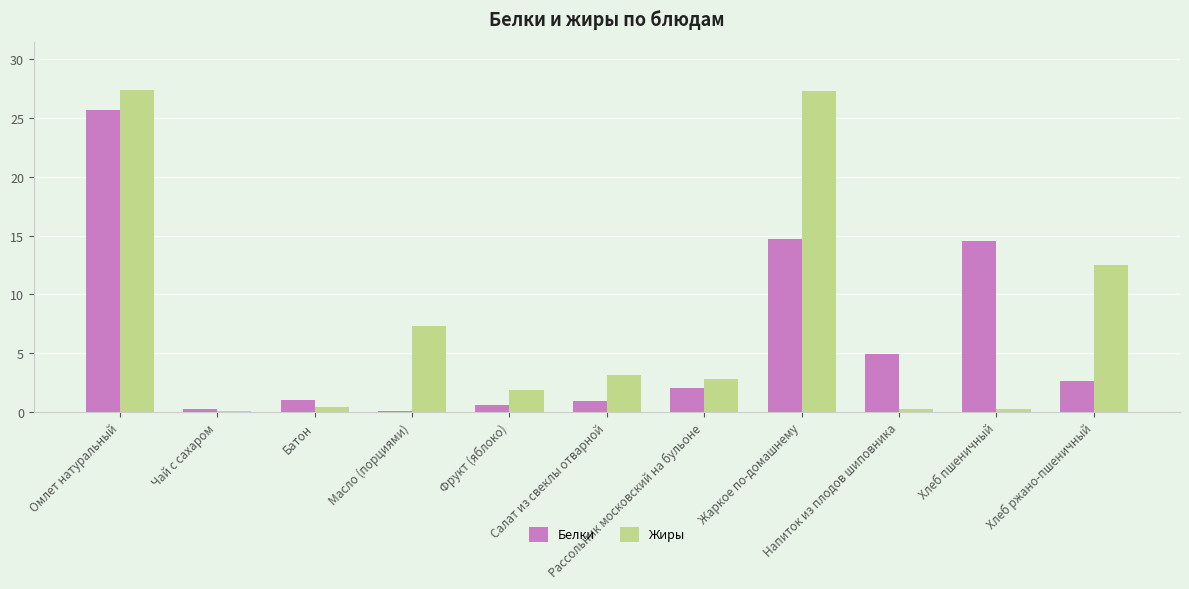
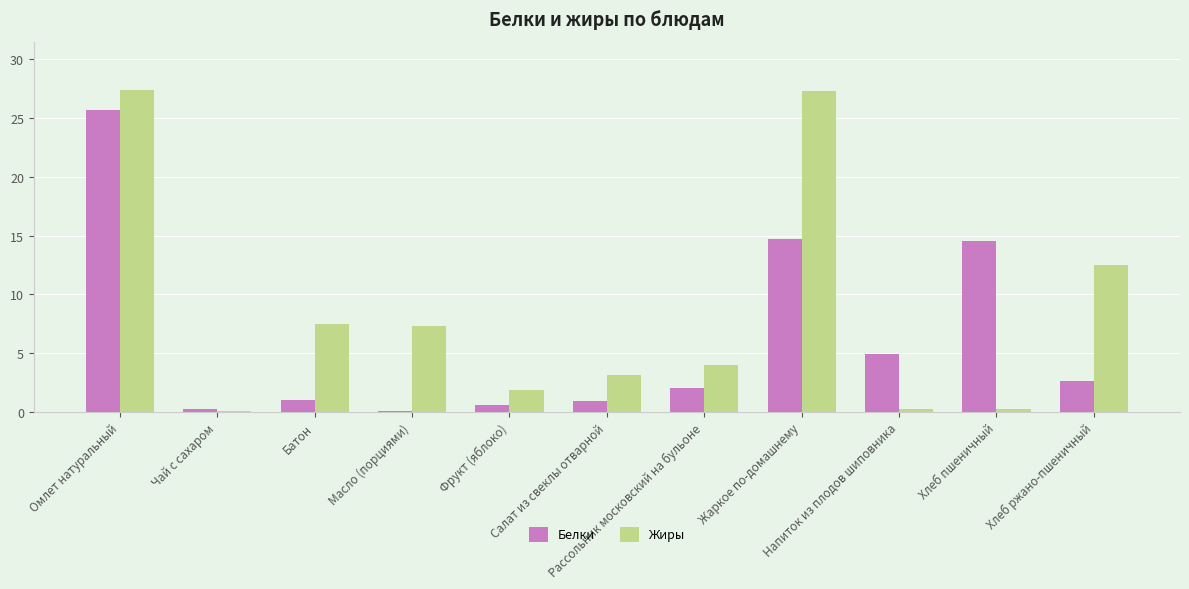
  {
    "Белки": {
      "Омлет натуральный": 25.7,
      "Батон": 1.0,
      "Фрукт (яблоко)": 0.6,
      "Салат из свеклы отварной": 0.9,
      "Рассольник московский на бульоне": 2.0,
      "Жаркое по-домашнему": 14.7,
      "Напиток из плодов шиповника": 4.9,
      "Хлеб пшеничный": 14.5,
      "Хлеб ржано-пшеничный": 2.6
    },
    "Жиры": {
      "Омлет натуральный": 27.4,
-     "Батон": 0.4,
+     "Батон": 7.5,
      "Масло (порциями)": 7.3,
      "Фрукт (яблоко)": 1.9,
      "Салат из свеклы отварной": 3.1,
-     "Рассольник московский на бульоне": 2.8,
+     "Рассольник московский на бульоне": 4.0,
      "Жаркое по-домашнему": 27.3,
      "Хлеб ржано-пшеничный": 12.5
    }
  }
